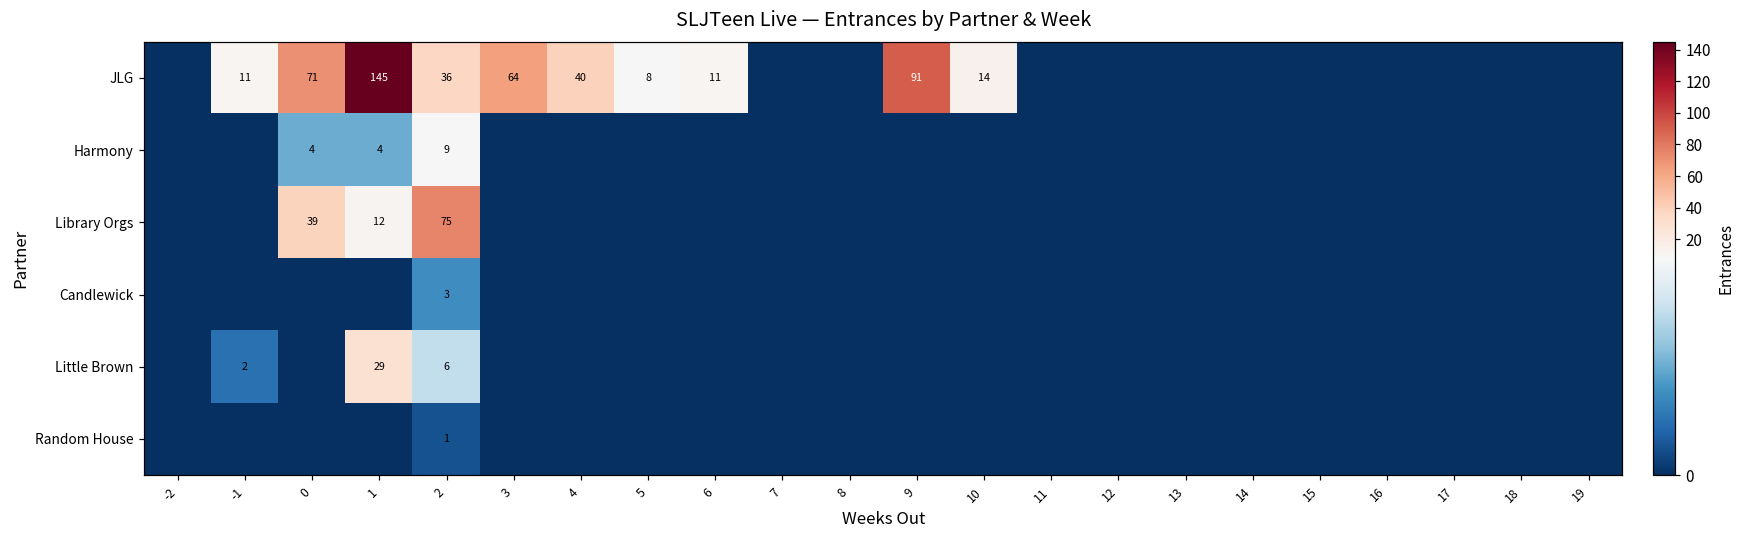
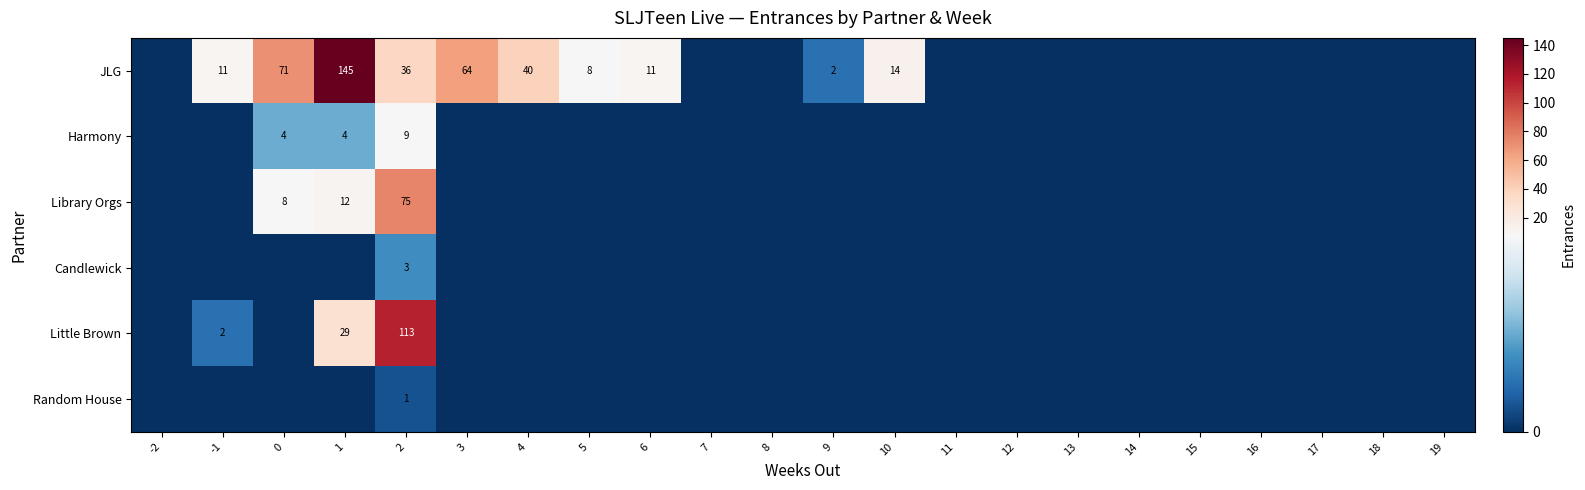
  {
    "JLG": {
      "-1": 11,
      "0": 71,
      "1": 145,
      "2": 36,
      "3": 64,
      "4": 40,
      "5": 8,
      "6": 11,
-     "9": 91,
+     "9": 2,
      "10": 14
    },
    "Harmony": {
      "0": 4,
      "1": 4,
      "2": 9
    },
    "Library Orgs": {
-     "0": 39,
+     "0": 8,
      "1": 12,
      "2": 75
    },
    "Candlewick": {
      "2": 3
    },
    "Little Brown": {
      "-1": 2,
      "1": 29,
-     "2": 6
+     "2": 113
    },
    "Random House": {
      "2": 1
    }
  }
